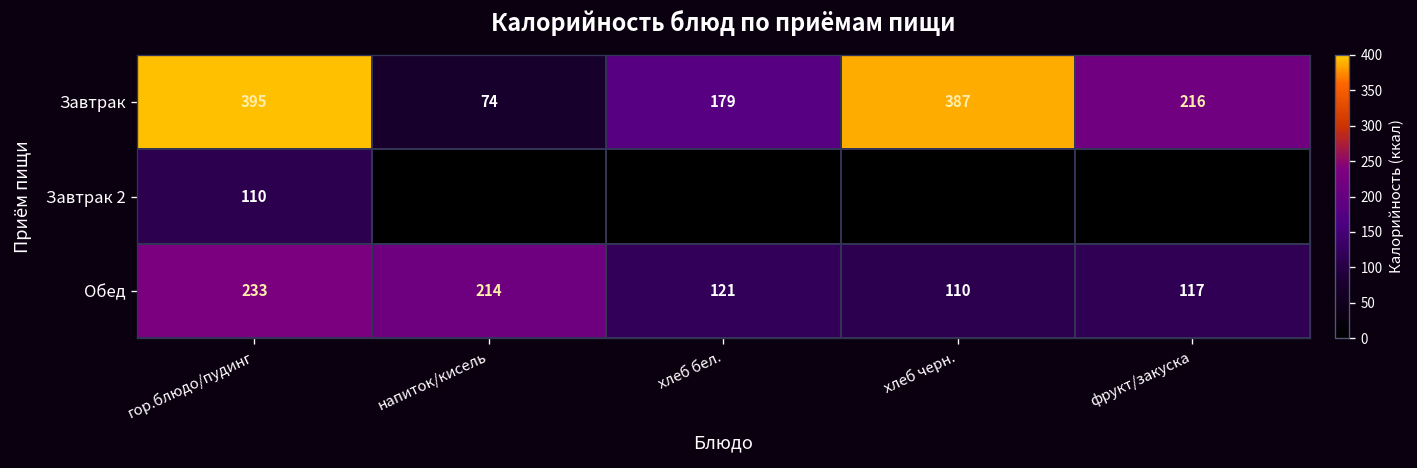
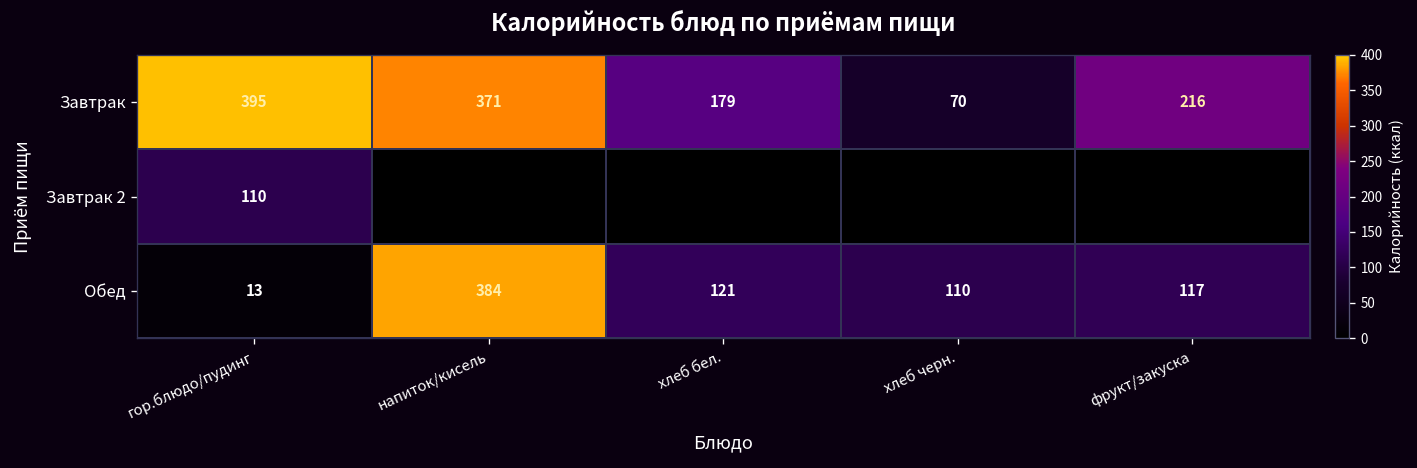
  {
    "Завтрак": {
      "гор.блюдо/пудинг": 395,
-     "напиток/кисель": 74,
+     "напиток/кисель": 371,
      "хлеб бел.": 179,
-     "хлеб черн.": 387,
+     "хлеб черн.": 70,
      "фрукт/закуска": 216
    },
    "Завтрак 2": {
      "гор.блюдо/пудинг": 110
    },
    "Обед": {
-     "гор.блюдо/пудинг": 233,
-     "напиток/кисель": 214,
+     "гор.блюдо/пудинг": 13,
+     "напиток/кисель": 384,
      "хлеб бел.": 121,
      "хлеб черн.": 110,
      "фрукт/закуска": 117
    }
  }
